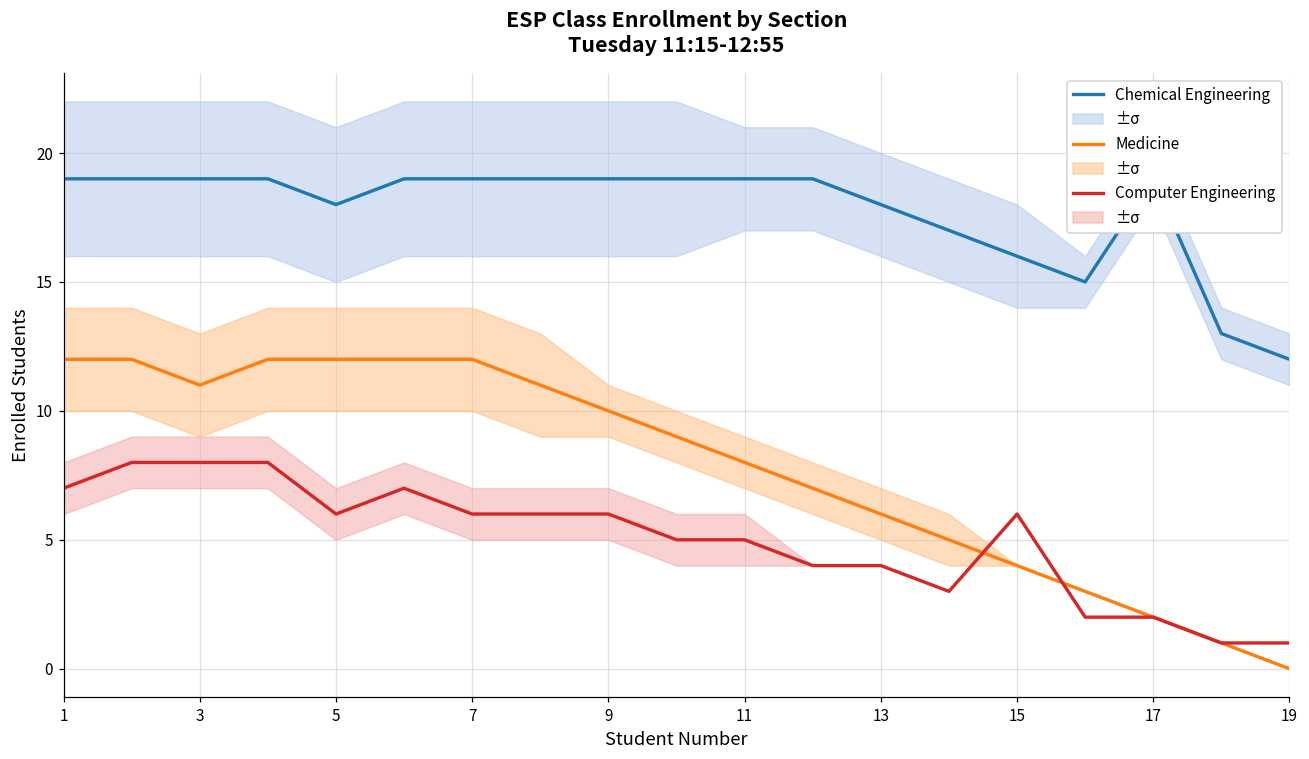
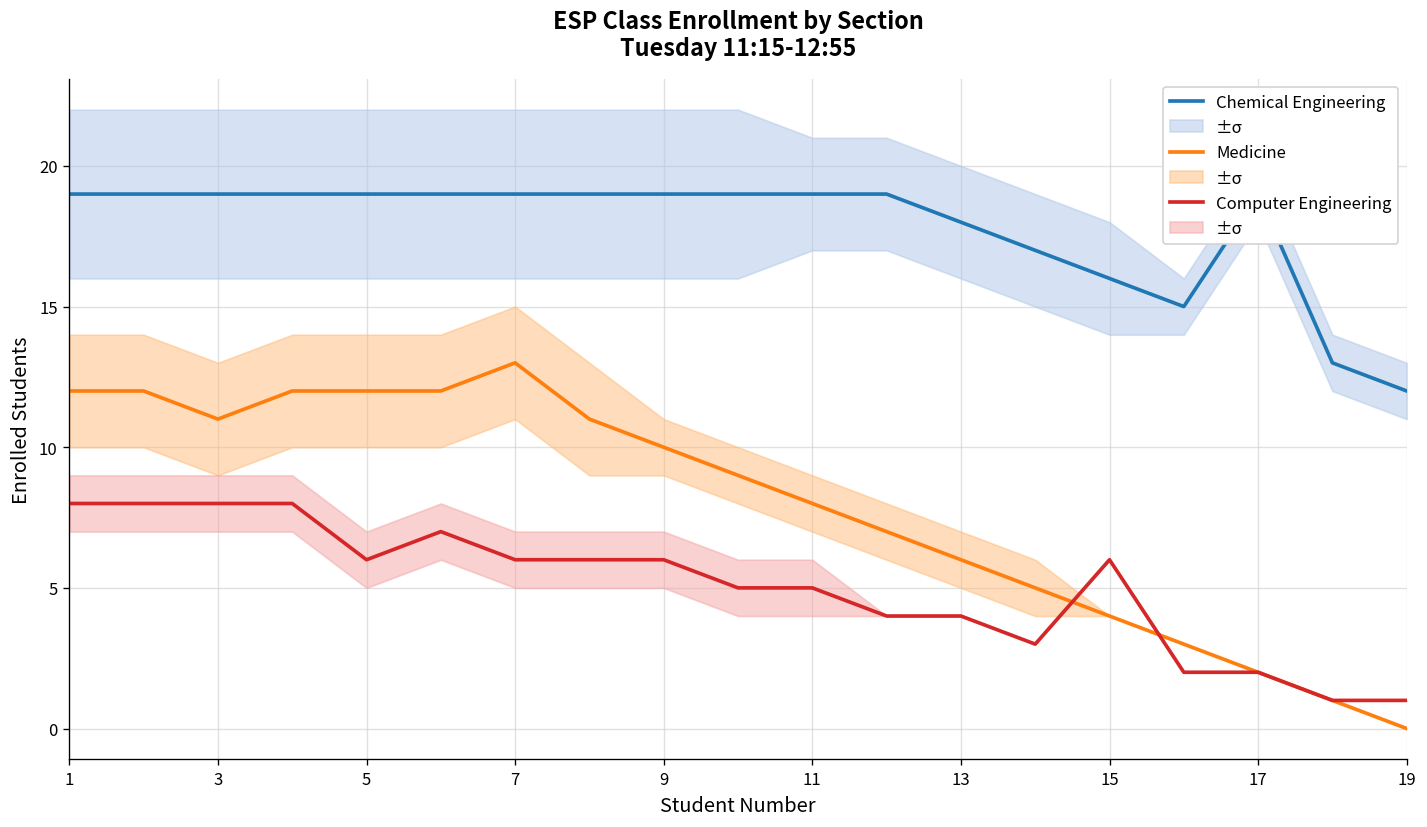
  {
    "Chemical Engineering": {
      "1": 19,
      "3": 19,
-     "5": 18,
+     "5": 19,
      "7": 19,
      "9": 19,
      "11": 19,
      "13": 18,
      "15": 16,
      "19": 12
    },
    "Medicine": {
      "1": 12,
      "3": 11,
      "5": 12,
-     "7": 12,
+     "7": 13,
      "9": 10,
      "11": 8,
      "13": 6
    },
    "Computer Engineering": {
-     "1": 7,
+     "1": 8,
      "3": 8,
      "5": 6,
      "7": 6,
      "9": 6,
      "11": 5
    }
  }
